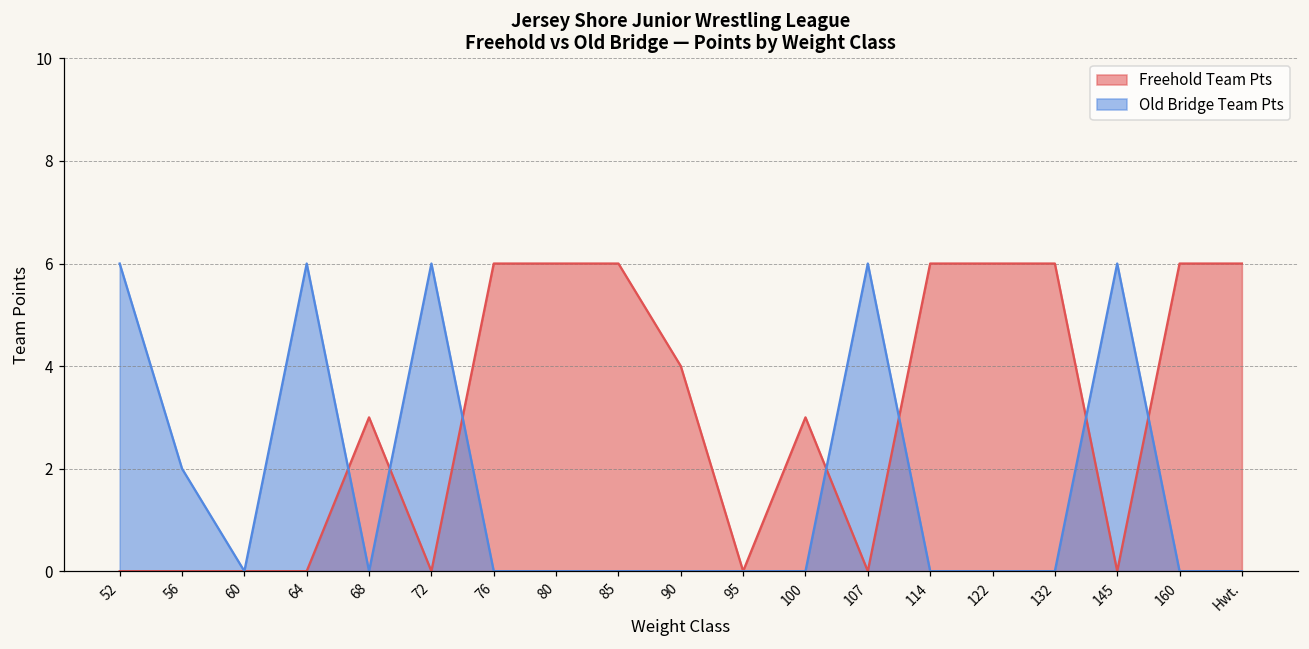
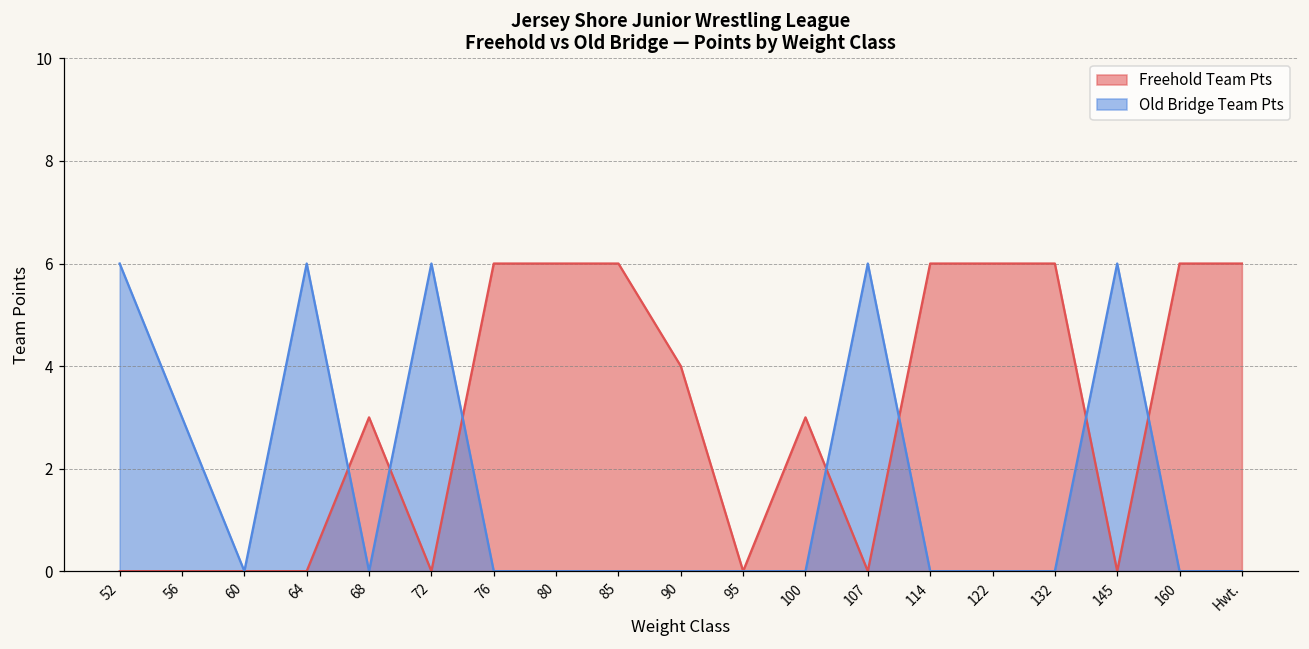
  {
    "Freehold Team Pts": {
      "52": 0,
      "56": 0,
      "64": 0,
      "68": 3,
      "72": 0,
      "76": 6,
      "80": 6,
      "85": 6,
      "90": 4,
      "100": 3,
      "107": 0,
      "114": 6,
      "122": 6,
      "132": 6,
      "145": 0,
      "160": 6,
      "Hwt.": 6
    },
    "Old Bridge Team Pts": {
      "52": 6,
-     "56": 2,
+     "56": 3,
      "64": 6,
      "68": 0,
      "72": 6,
      "76": 0,
      "80": 0,
      "85": 0,
      "90": 0,
      "100": 0,
      "107": 6,
      "114": 0,
      "122": 0,
      "132": 0,
      "145": 6,
      "160": 0,
      "Hwt.": 0
    }
  }
